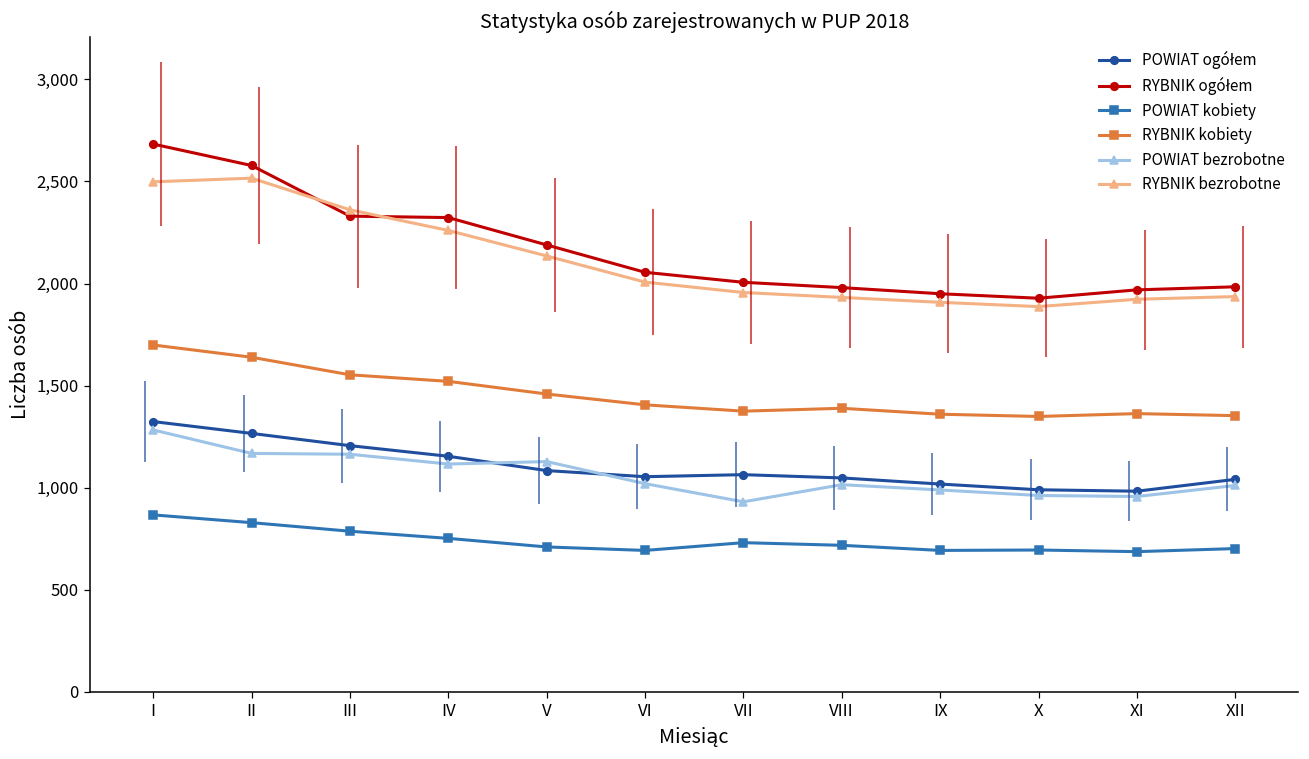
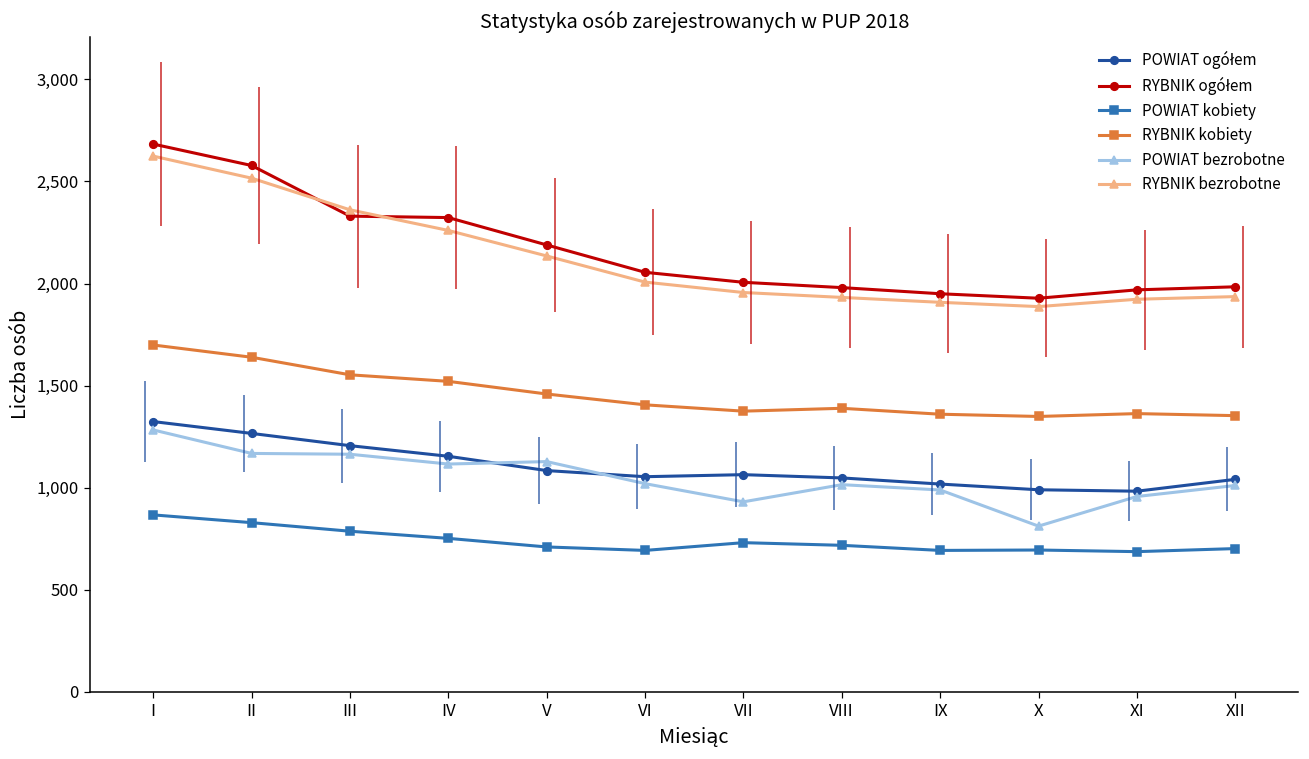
  {
    "RYBNIK ogółem": {
      "I": "2,680",
      "II": "2,580",
      "III": "2,330",
      "IV": "2,320",
      "V": "2,190",
      "VI": "2,060",
      "VII": "2,010",
      "VIII": "1,980",
      "IX": "1,950",
      "X": "1,930",
      "XI": "1,970",
      "XII": "1,980"
    },
    "RYBNIK kobiety": {
      "I": "1,700",
      "II": "1,640",
      "III": "1,550",
      "IV": "1,520",
      "V": "1,460",
      "VI": "1,410",
      "VII": "1,380",
      "VIII": "1,390",
      "IX": "1,360",
      "X": "1,350",
      "XI": "1,360",
      "XII": "1,350"
    },
    "POWIAT bezrobotne": {
      "I": "1,280",
      "II": "1,170",
      "III": "1,160",
      "IV": "1,120",
      "V": "1,130",
      "VI": "1,020",
      "VII": "930",
      "VIII": "1,020",
      "IX": "990",
-     "X": "960",
+     "X": "810",
      "XI": "960",
      "XII": "1,010"
    },
    "RYBNIK bezrobotne": {
-     "I": "2,500",
+     "I": "2,620",
      "II": "2,520",
      "III": "2,360",
      "IV": "2,260",
      "V": "2,140",
      "VI": "2,010",
      "VII": "1,960",
      "VIII": "1,930",
      "IX": "1,910",
      "X": "1,890",
      "XI": "1,920",
      "XII": "1,940"
    }
  }
